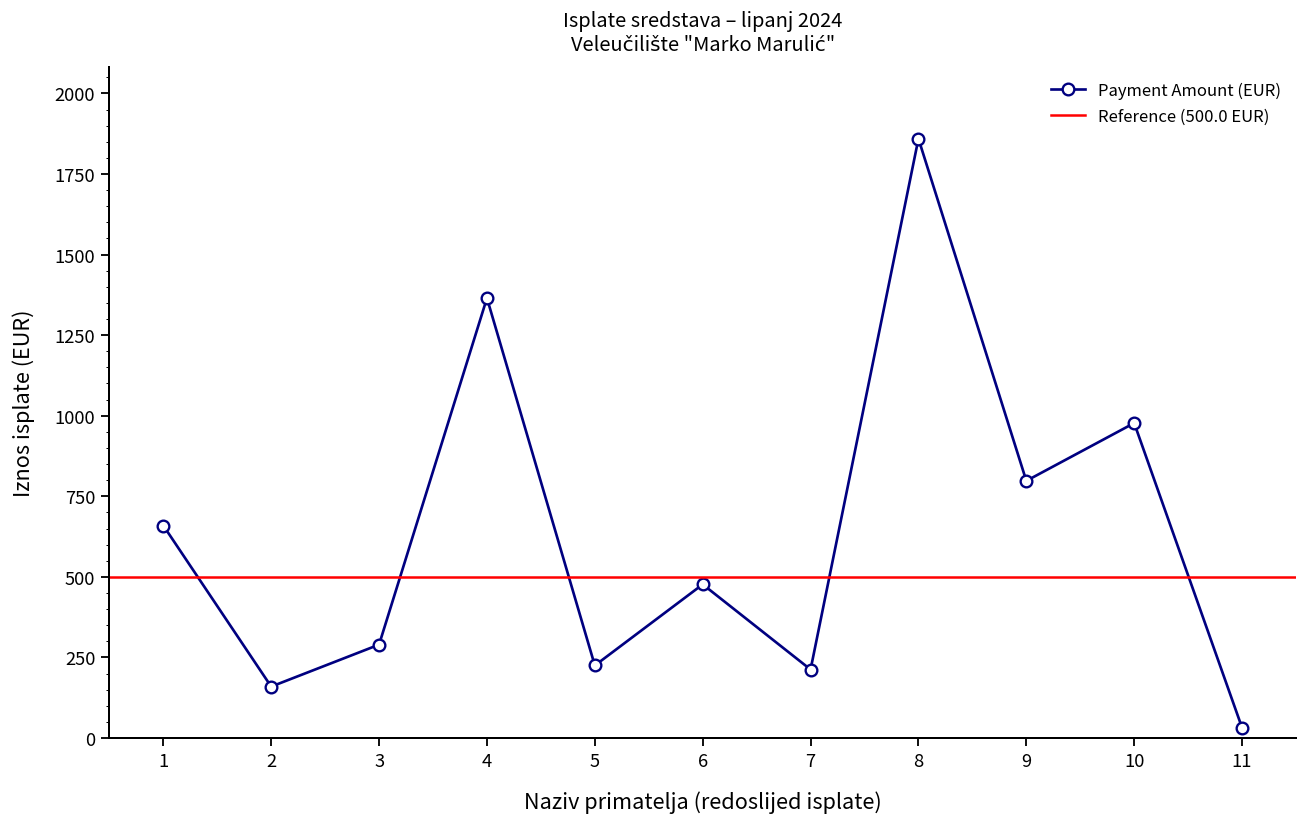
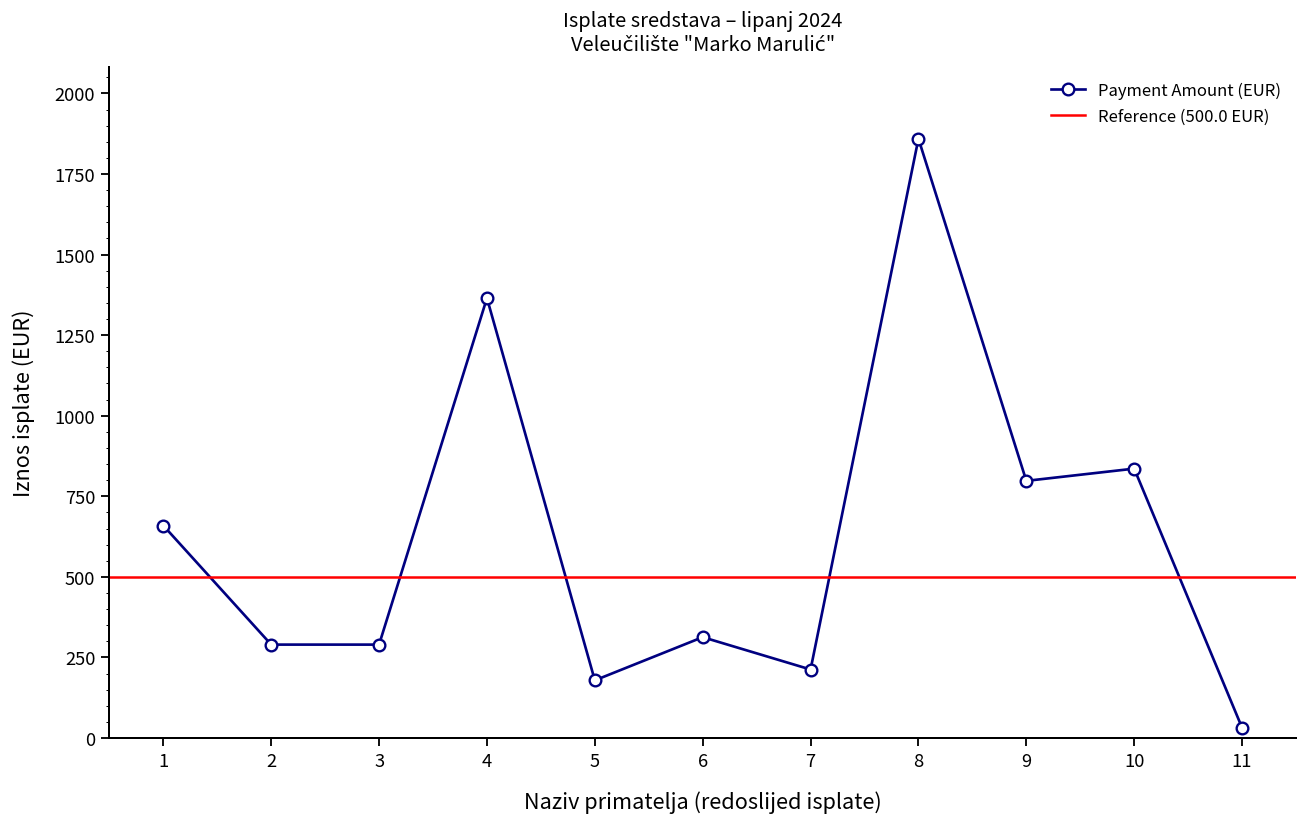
  {
    "1": 660,
-   "2": 160,
+   "2": 290,
    "3": 290,
    "4": 1370,
-   "5": 230,
-   "6": 480,
+   "5": 180,
+   "6": 310,
    "7": 210,
    "8": 1860,
    "9": 800,
-   "10": 980,
+   "10": 840,
    "11": 30
  }
